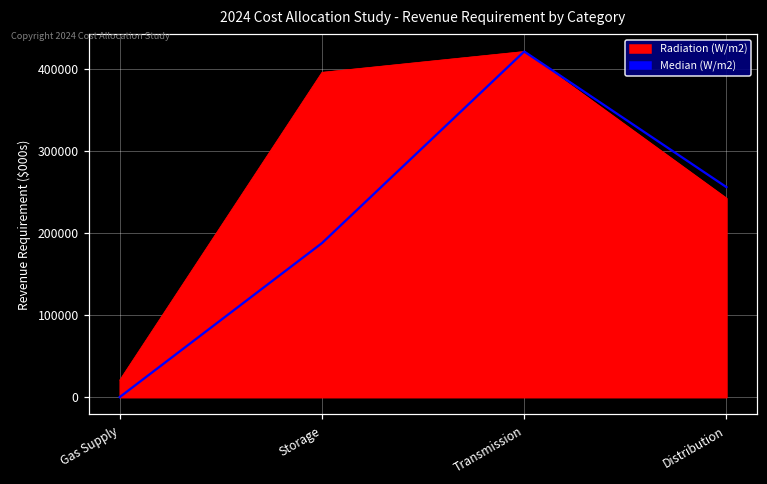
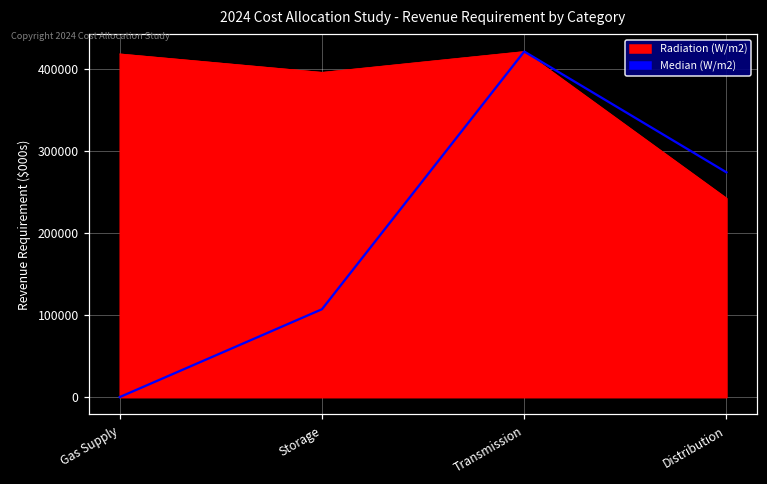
  {
    "Radiation (W/m2)": {
-     "Gas Supply": 20000,
+     "Gas Supply": 420000,
      "Storage": 400000,
      "Distribution": 240000
    },
    "Median (W/m2)": {
      "Gas Supply": 0,
-     "Storage": 190000,
-     "Distribution": 260000
+     "Storage": 110000,
+     "Distribution": 270000
    }
  }
